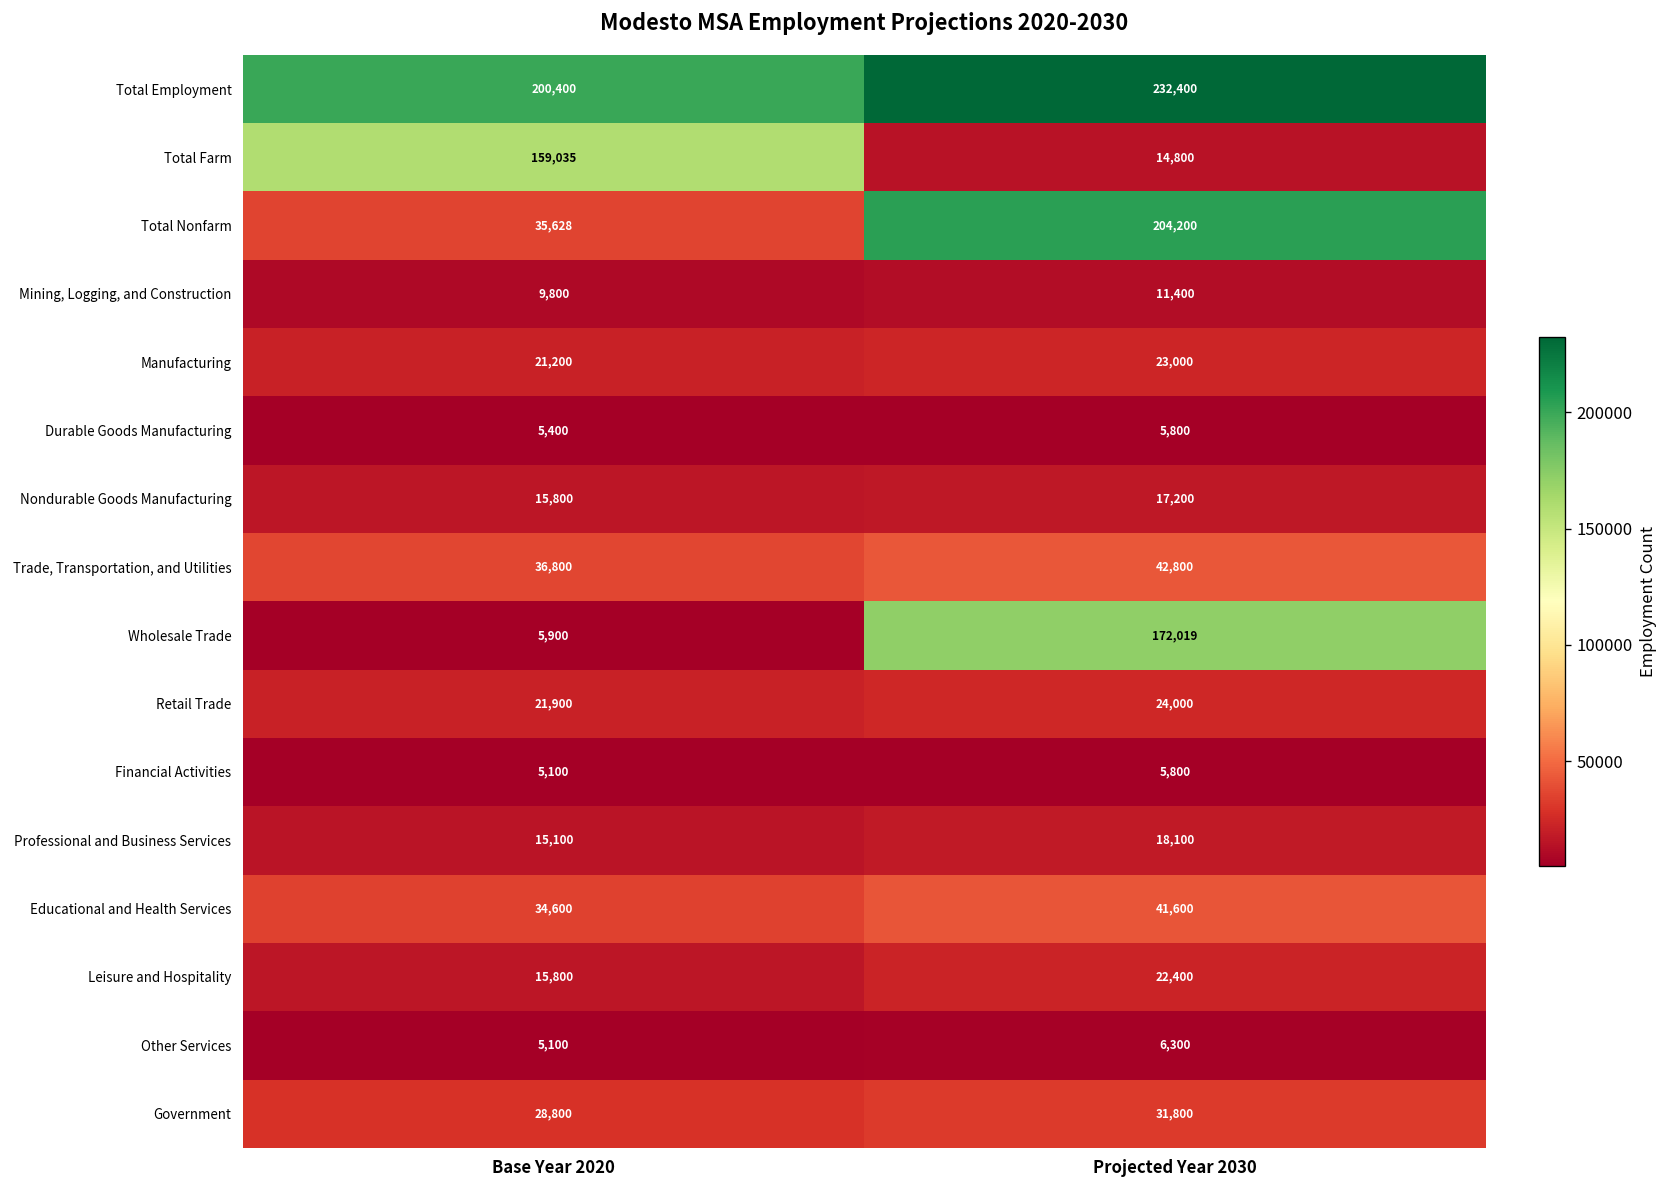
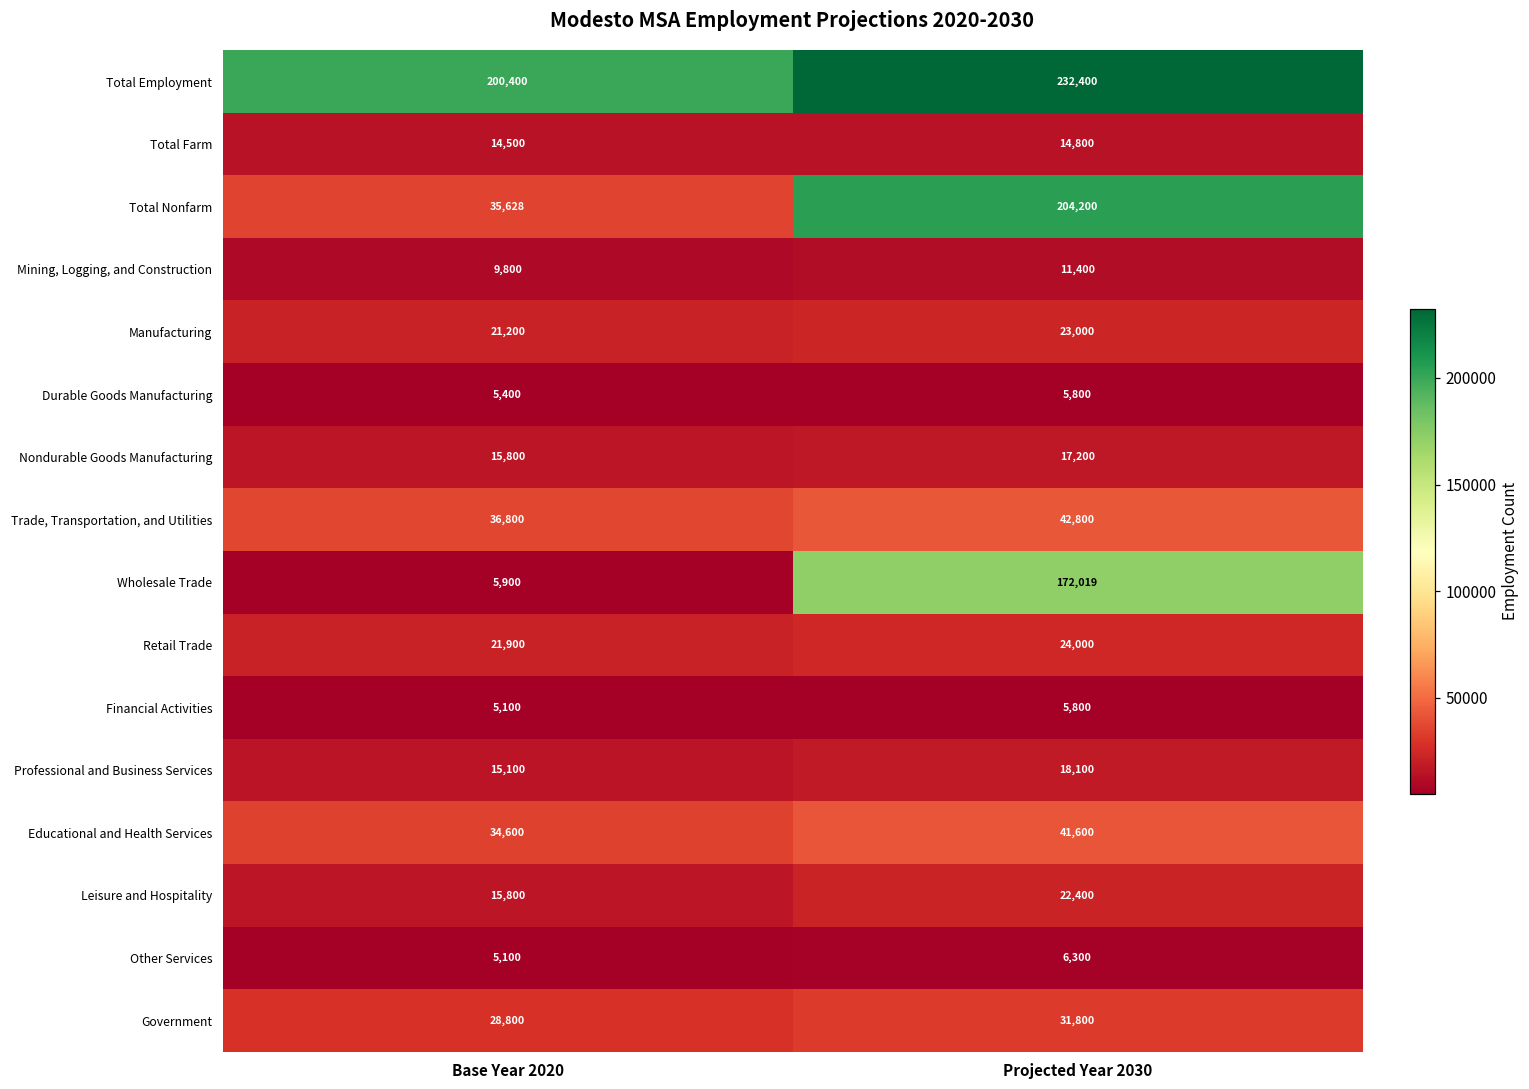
  {
    "Total Employment": {
      "Base Year 2020": "200,400",
      "Projected Year 2030": "232,400"
    },
    "Total Farm": {
-     "Base Year 2020": "159,035",
+     "Base Year 2020": "14,500",
      "Projected Year 2030": "14,800"
    },
    "Total Nonfarm": {
      "Base Year 2020": "35,628",
      "Projected Year 2030": "204,200"
    },
    "Mining, Logging, and Construction": {
      "Base Year 2020": "9,800",
      "Projected Year 2030": "11,400"
    },
    "Manufacturing": {
      "Base Year 2020": "21,200",
      "Projected Year 2030": "23,000"
    },
    "Durable Goods Manufacturing": {
      "Base Year 2020": "5,400",
      "Projected Year 2030": "5,800"
    },
    "Nondurable Goods Manufacturing": {
      "Base Year 2020": "15,800",
      "Projected Year 2030": "17,200"
    },
    "Trade, Transportation, and Utilities": {
      "Base Year 2020": "36,800",
      "Projected Year 2030": "42,800"
    },
    "Wholesale Trade": {
      "Base Year 2020": "5,900",
      "Projected Year 2030": "172,019"
    },
    "Retail Trade": {
      "Base Year 2020": "21,900",
      "Projected Year 2030": "24,000"
    },
    "Financial Activities": {
      "Base Year 2020": "5,100",
      "Projected Year 2030": "5,800"
    },
    "Professional and Business Services": {
      "Base Year 2020": "15,100",
      "Projected Year 2030": "18,100"
    },
    "Educational and Health Services": {
      "Base Year 2020": "34,600",
      "Projected Year 2030": "41,600"
    },
    "Leisure and Hospitality": {
      "Base Year 2020": "15,800",
      "Projected Year 2030": "22,400"
    },
    "Other Services": {
      "Base Year 2020": "5,100",
      "Projected Year 2030": "6,300"
    },
    "Government": {
      "Base Year 2020": "28,800",
      "Projected Year 2030": "31,800"
    }
  }
